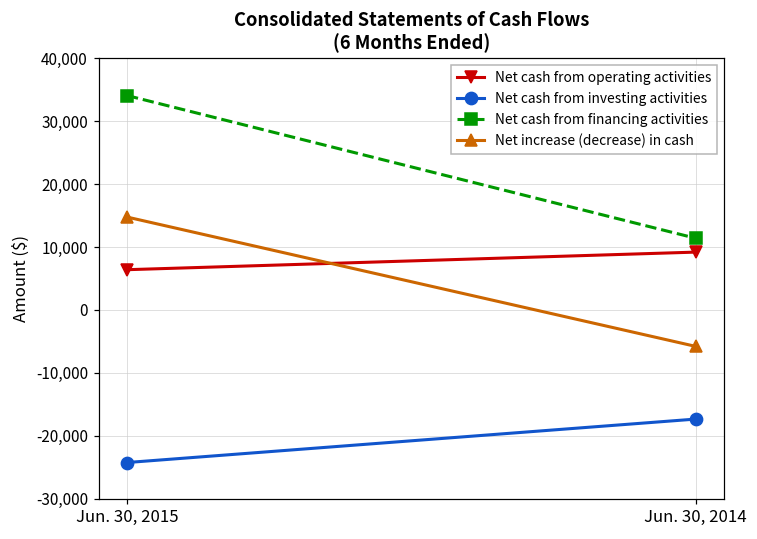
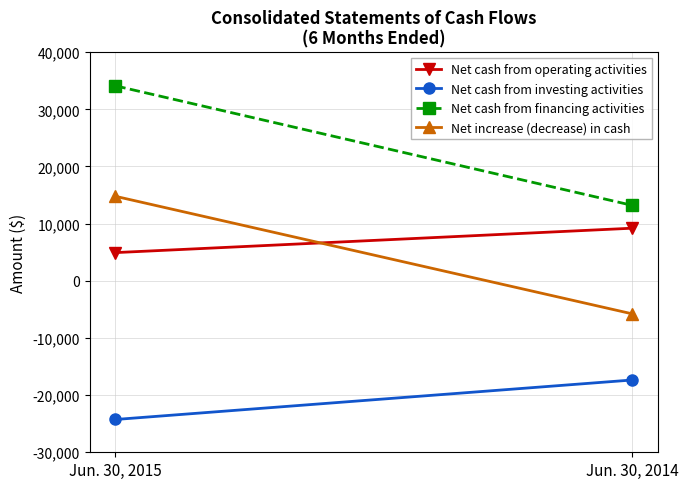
  {
    "Net cash from operating activities": {
-     "Jun. 30, 2015": "6,000",
+     "Jun. 30, 2015": "5,000",
      "Jun. 30, 2014": "9,000"
    },
    "Net cash from investing activities": {
      "Jun. 30, 2015": "-24,000",
      "Jun. 30, 2014": "-17,000"
    },
    "Net cash from financing activities": {
      "Jun. 30, 2015": "34,000",
-     "Jun. 30, 2014": "11,000"
+     "Jun. 30, 2014": "13,000"
    },
    "Net increase (decrease) in cash": {
      "Jun. 30, 2015": "15,000",
      "Jun. 30, 2014": "-6,000"
    }
  }
